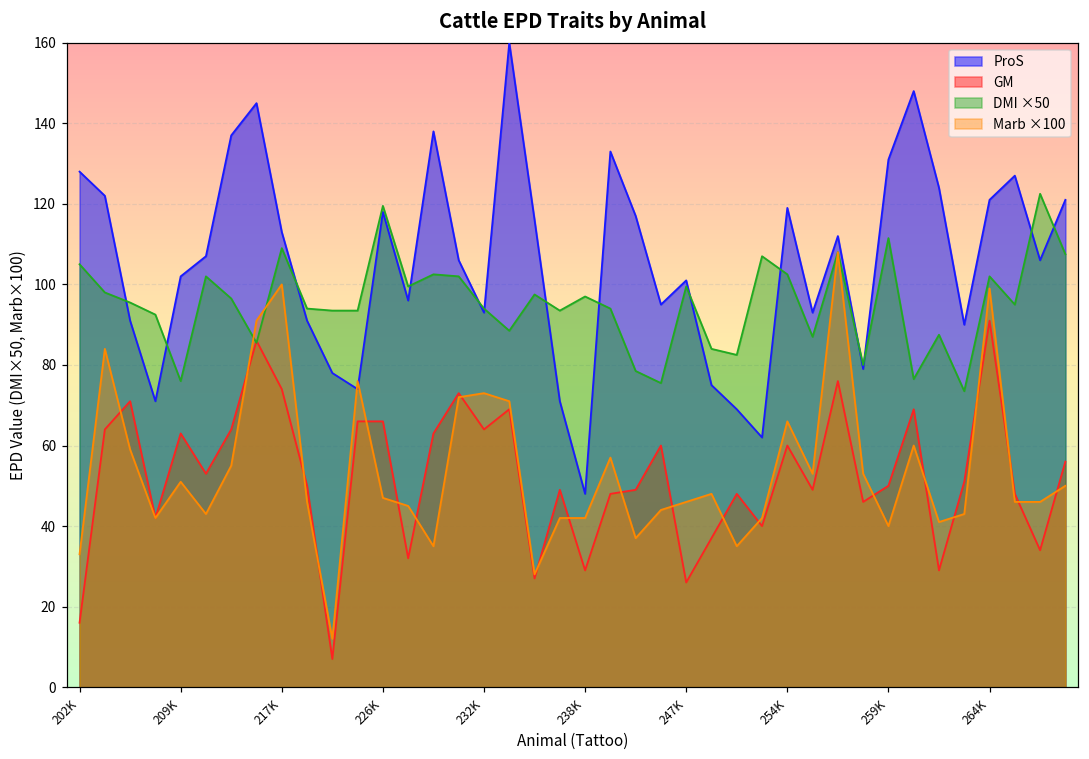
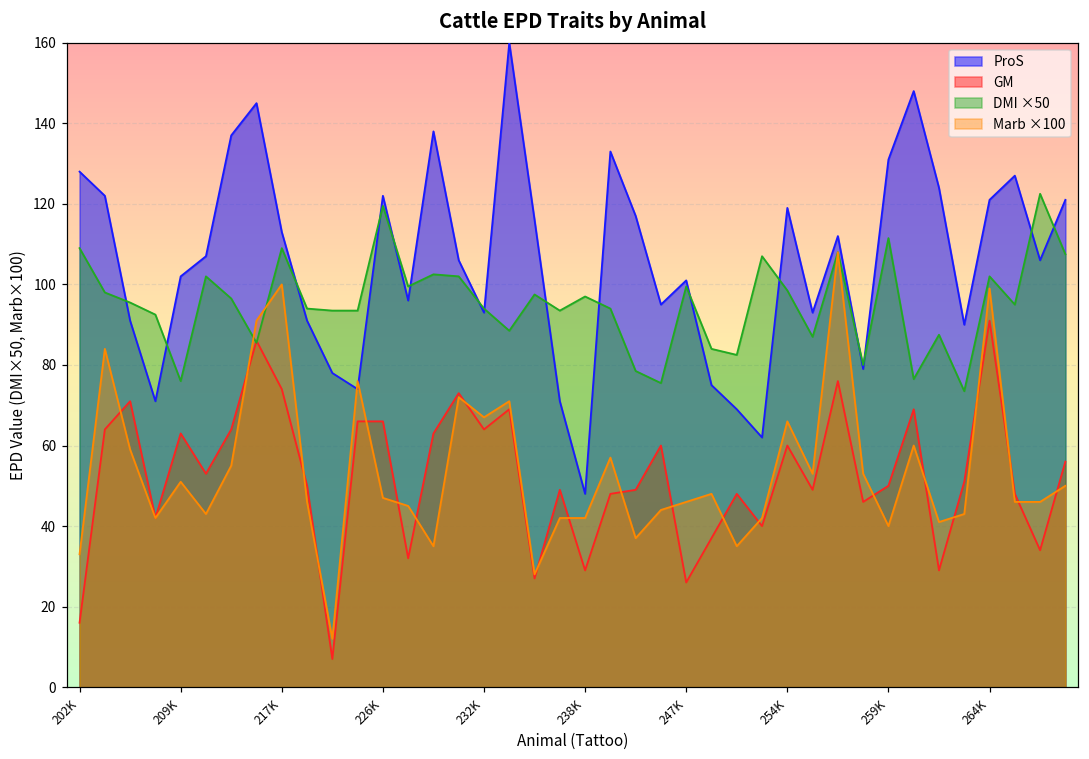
  {
    "ProS": {
      "202K": 128,
      "209K": 102,
      "217K": 113,
-     "226K": 118,
+     "226K": 122,
      "232K": 93,
      "238K": 48,
      "247K": 101,
      "254K": 119,
      "259K": 131,
      "264K": 121
    },
    "GM": {
      "202K": 16,
      "209K": 63,
      "217K": 74,
      "226K": 66,
      "232K": 64,
      "238K": 29,
      "247K": 26,
      "254K": 60,
      "259K": 50,
      "264K": 91
    },
    "DMI ×50": {
-     "202K": 105,
+     "202K": 109,
      "209K": 76,
      "217K": 109,
      "226K": 120,
      "232K": 94,
      "238K": 97,
      "247K": 100,
-     "254K": 102,
+     "254K": 99,
      "259K": 112,
      "264K": 102
    },
    "Marb ×100": {
      "202K": 33,
      "209K": 51,
      "217K": 100,
      "226K": 47,
-     "232K": 73,
+     "232K": 67,
      "238K": 42,
      "247K": 46,
      "254K": 66,
      "259K": 40,
      "264K": 99
    }
  }
